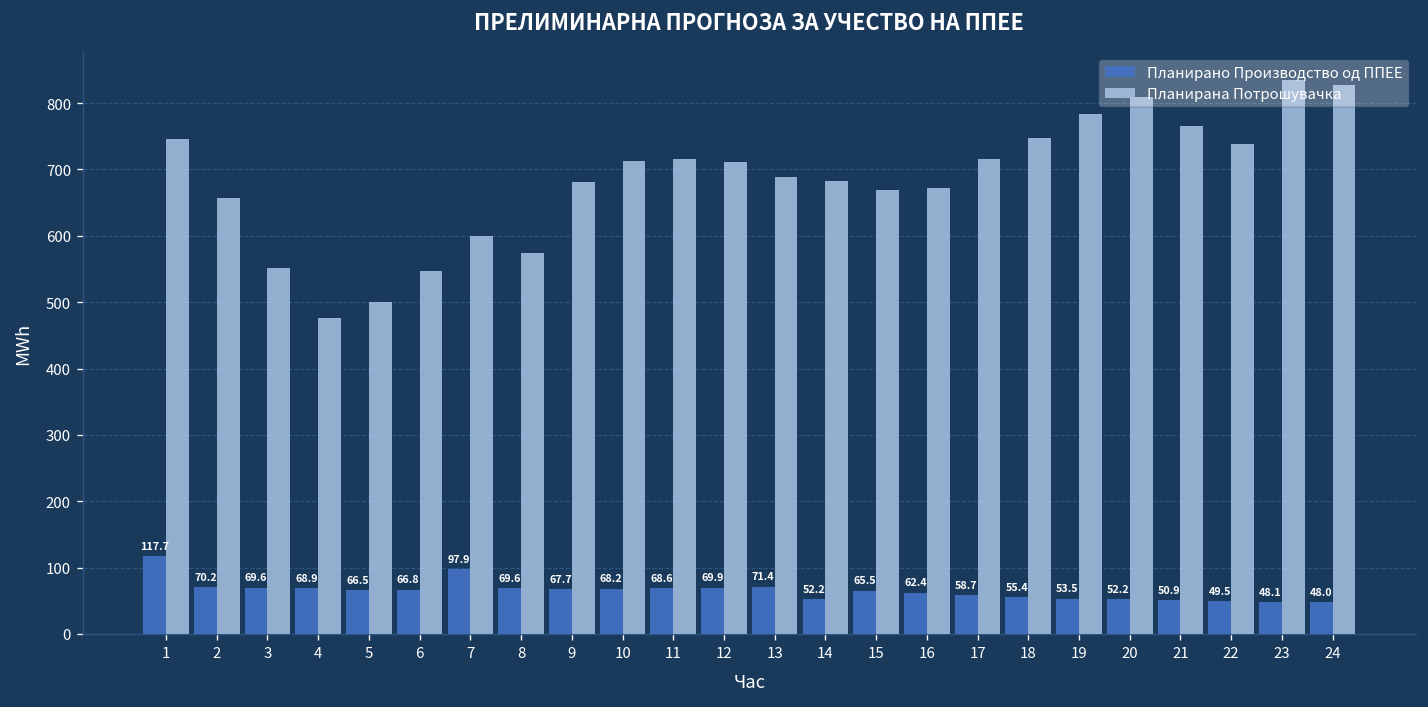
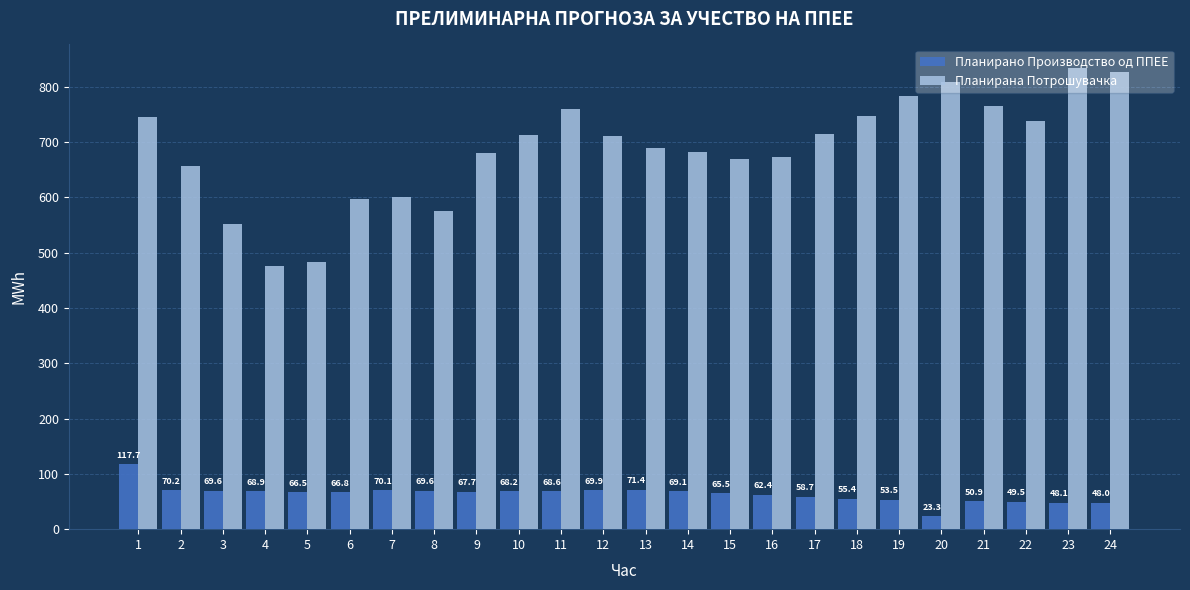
  {
    "Планирано Производство од ППЕЕ": {
      "1": 117.7,
      "2": 70.2,
      "3": 69.6,
      "4": 68.9,
      "5": 66.5,
      "6": 66.8,
-     "7": 97.9,
+     "7": 70.1,
      "8": 69.6,
      "9": 67.7,
      "10": 68.2,
      "11": 68.6,
      "12": 69.9,
      "13": 71.4,
-     "14": 52.2,
+     "14": 69.1,
      "15": 65.5,
      "16": 62.4,
      "17": 58.7,
      "18": 55.4,
      "19": 53.5,
-     "20": 52.2,
+     "20": 23.3,
      "21": 50.9,
      "22": 49.5,
      "23": 48.1,
      "24": 48.0
    },
    "Планирана Потрошувачка": {
      "1": 750,
      "2": 660,
      "3": 550,
      "4": 480,
-     "5": 500,
-     "6": 550,
+     "5": 480,
+     "6": 600,
      "7": 600,
      "8": 570,
      "9": 680,
      "10": 710,
-     "11": 720,
+     "11": 760,
      "12": 710,
      "13": 690,
      "14": 680,
      "15": 670,
      "16": 670,
      "17": 720,
      "18": 750,
      "19": 780,
      "21": 770,
      "22": 740
    }
  }
